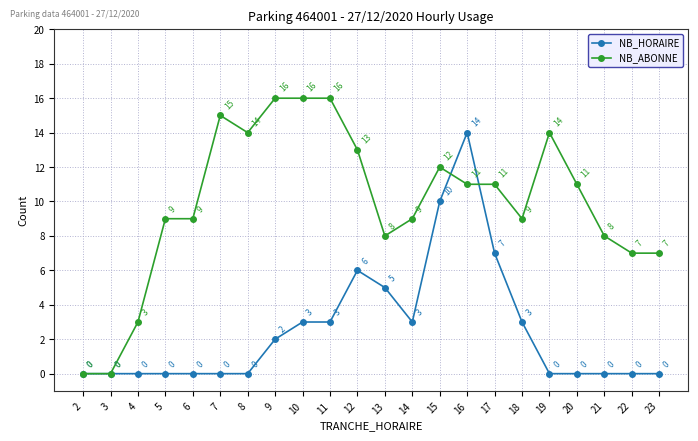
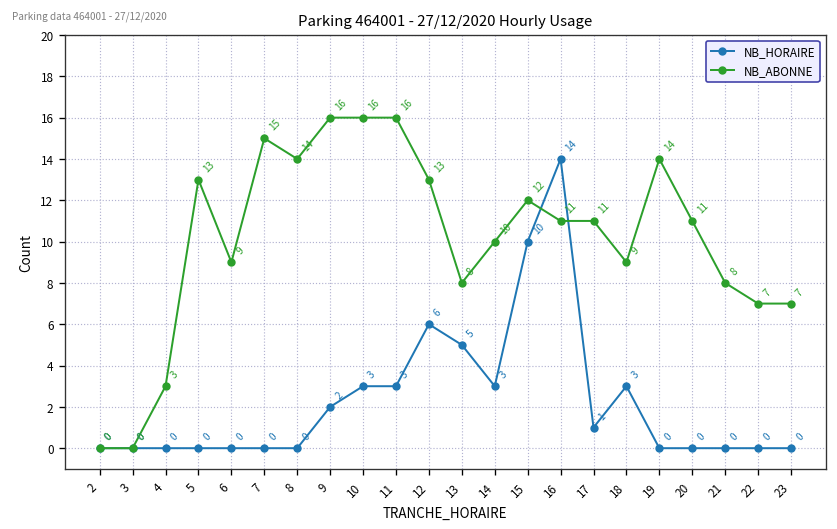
  {
    "NB_HORAIRE": {
      "4": 0,
      "5": 0,
      "6": 0,
      "7": 0,
      "8": 0,
      "9": 2,
      "10": 3,
      "11": 3,
      "12": 6,
      "13": 5,
      "14": 3,
      "15": 10,
      "16": 14,
-     "17": 7,
+     "17": 1,
      "18": 3,
      "19": 0,
      "20": 0,
      "21": 0,
      "22": 0,
      "23": 0
    },
    "NB_ABONNE": {
      "4": 3,
-     "5": 9,
+     "5": 13,
      "6": 9,
      "7": 15,
      "8": 14,
      "9": 16,
      "10": 16,
      "11": 16,
      "12": 13,
      "13": 8,
-     "14": 9,
+     "14": 10,
      "15": 12,
      "16": 11,
      "17": 11,
      "18": 9,
      "19": 14,
      "20": 11,
      "21": 8,
      "22": 7,
      "23": 7
    }
  }
